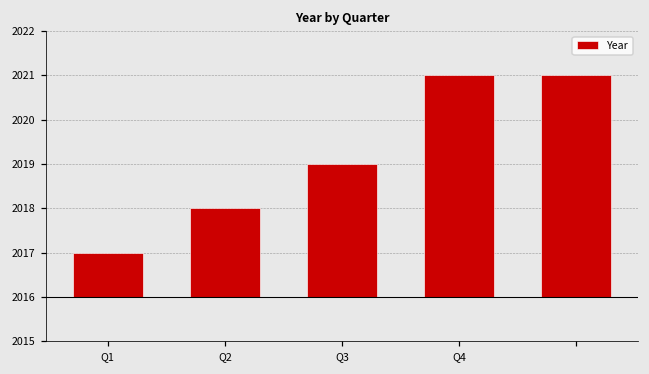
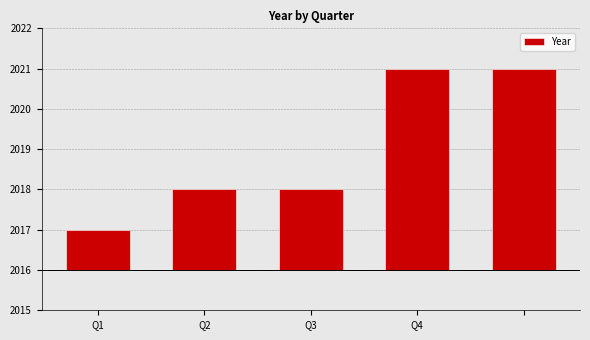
  {
    "Q1": 2017,
    "Q2": 2018,
-   "Q3": 2019,
+   "Q3": 2018,
    "Q4": 2021
  }
